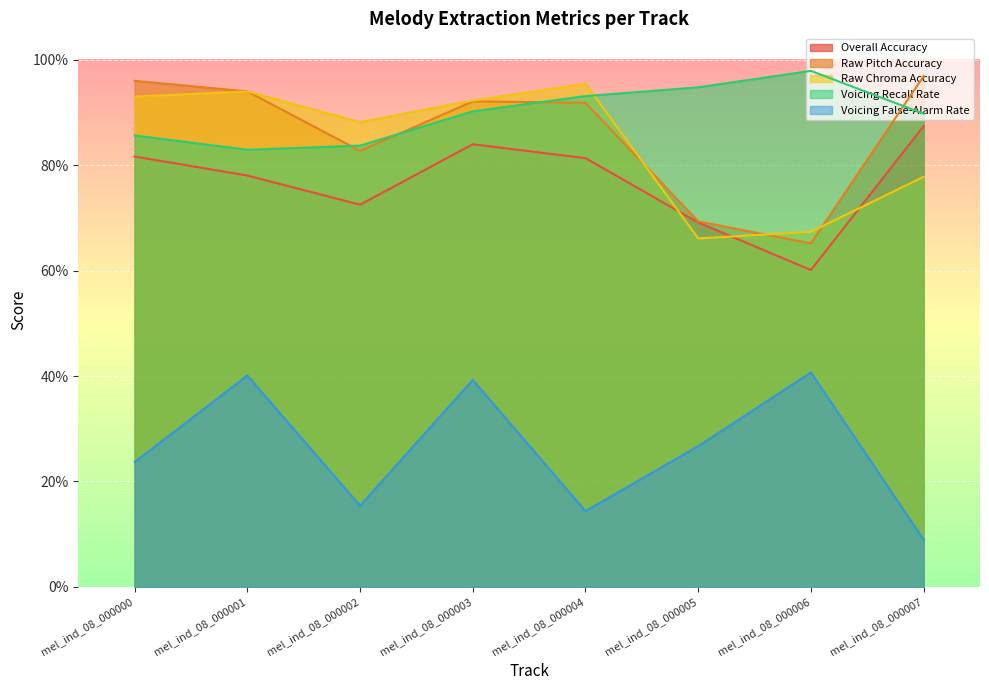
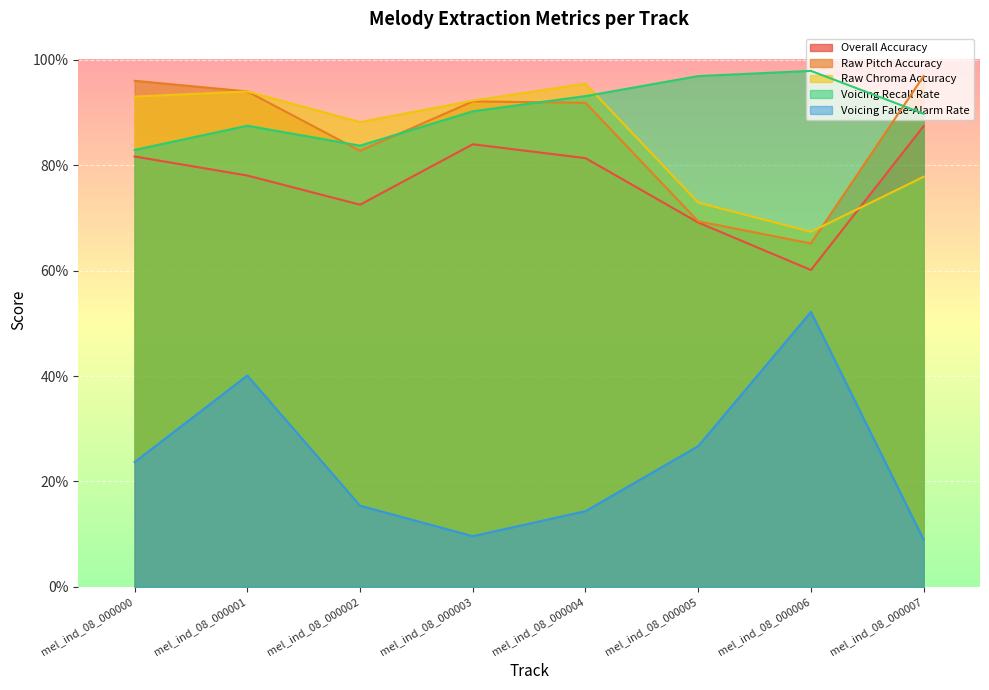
  {
    "Raw Chroma Accuracy": {
      "mel_ind_08_000000": "93%",
      "mel_ind_08_000002": "88%",
      "mel_ind_08_000004": "95%",
-     "mel_ind_08_000005": "66%",
+     "mel_ind_08_000005": "73%",
      "mel_ind_08_000006": "67%",
      "mel_ind_08_000007": "78%"
    },
    "Voicing Recall Rate": {
-     "mel_ind_08_000000": "86%",
-     "mel_ind_08_000001": "83%",
+     "mel_ind_08_000000": "83%",
+     "mel_ind_08_000001": "87%",
      "mel_ind_08_000002": "84%",
      "mel_ind_08_000003": "90%",
      "mel_ind_08_000004": "93%",
-     "mel_ind_08_000005": "95%"
+     "mel_ind_08_000005": "97%"
    },
    "Voicing False-Alarm Rate": {
      "mel_ind_08_000000": "24%",
      "mel_ind_08_000001": "40%",
      "mel_ind_08_000002": "15%",
-     "mel_ind_08_000003": "39%",
+     "mel_ind_08_000003": "10%",
      "mel_ind_08_000004": "14%",
      "mel_ind_08_000005": "27%",
-     "mel_ind_08_000006": "41%",
+     "mel_ind_08_000006": "52%",
      "mel_ind_08_000007": "9%"
    }
  }
